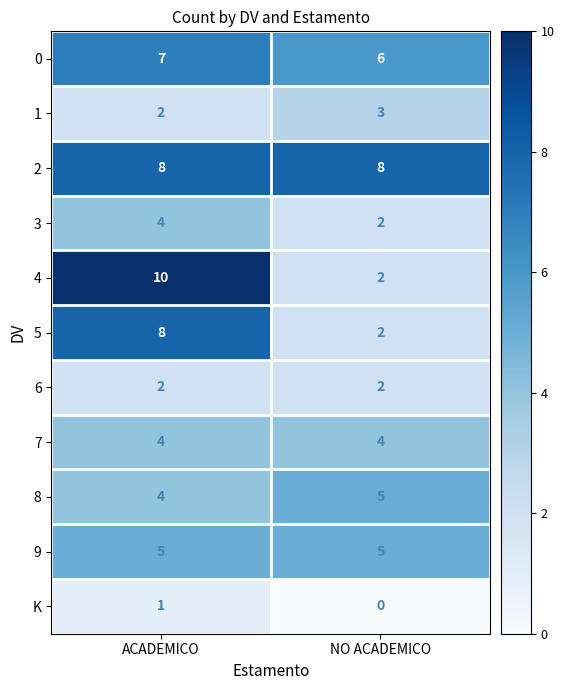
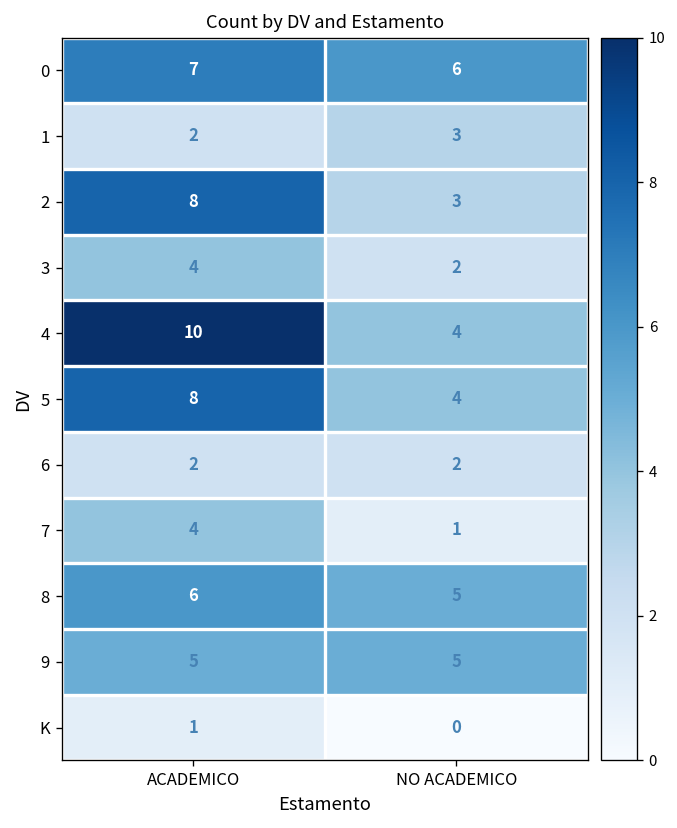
  {
    "0": {
      "ACADEMICO": 7,
      "NO ACADEMICO": 6
    },
    "1": {
      "ACADEMICO": 2,
      "NO ACADEMICO": 3
    },
    "2": {
      "ACADEMICO": 8,
-     "NO ACADEMICO": 8
+     "NO ACADEMICO": 3
    },
    "3": {
      "ACADEMICO": 4,
      "NO ACADEMICO": 2
    },
    "4": {
      "ACADEMICO": 10,
-     "NO ACADEMICO": 2
+     "NO ACADEMICO": 4
    },
    "5": {
      "ACADEMICO": 8,
-     "NO ACADEMICO": 2
+     "NO ACADEMICO": 4
    },
    "6": {
      "ACADEMICO": 2,
      "NO ACADEMICO": 2
    },
    "7": {
      "ACADEMICO": 4,
-     "NO ACADEMICO": 4
+     "NO ACADEMICO": 1
    },
    "8": {
-     "ACADEMICO": 4
+     "ACADEMICO": 6
    },
    "K": {
      "ACADEMICO": 1,
      "NO ACADEMICO": 0
    }
  }
